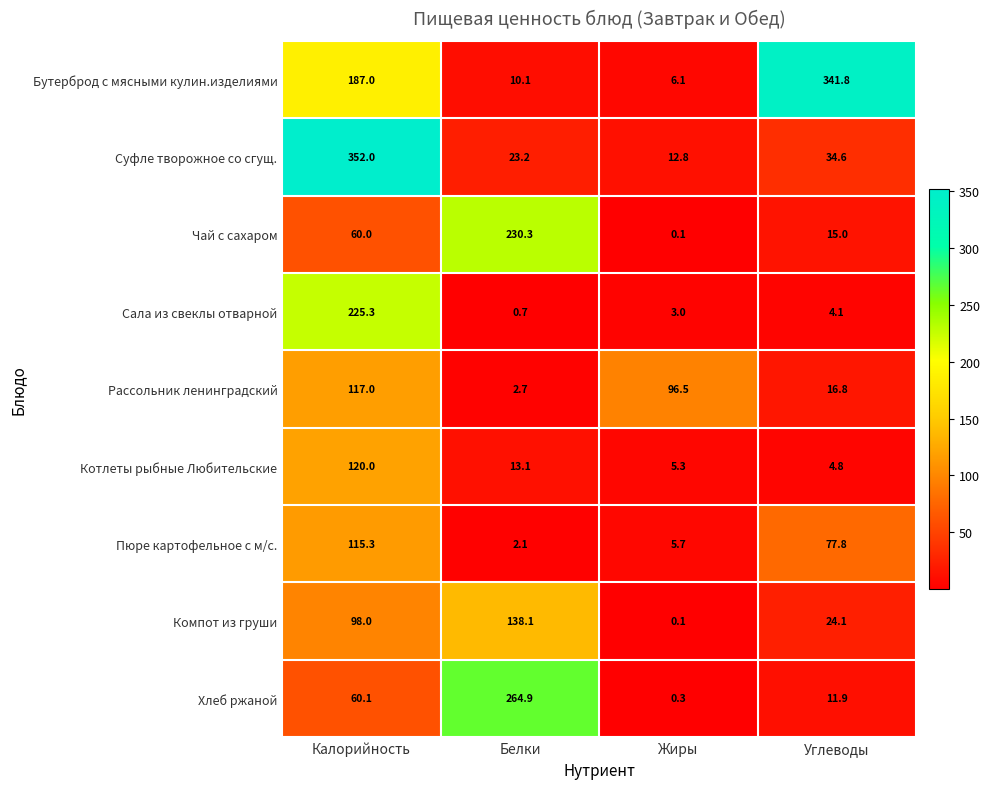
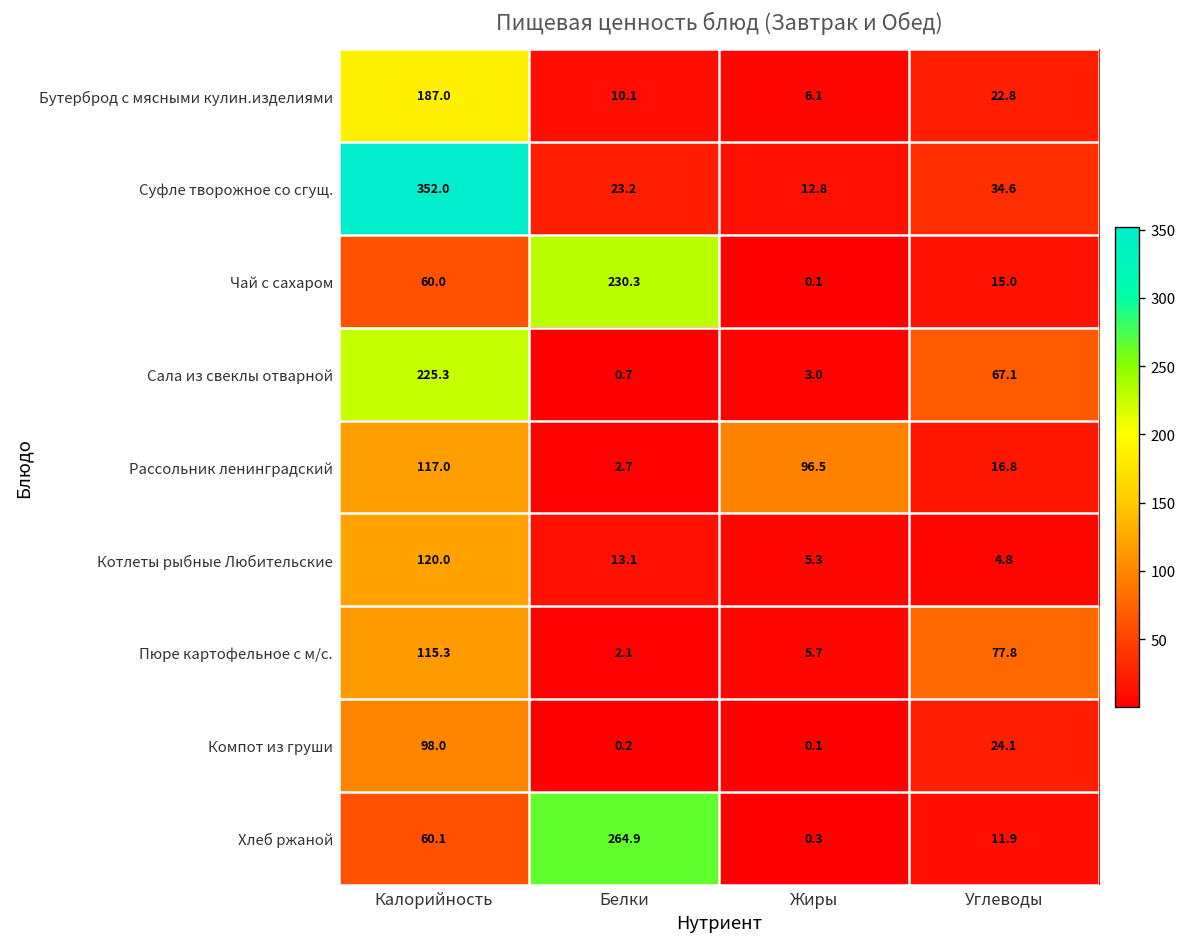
  {
    "Бутерброд с мясными кулин.изделиями": {
      "Калорийность": 187.0,
      "Белки": 10.1,
      "Жиры": 6.1,
-     "Углеводы": 341.8
+     "Углеводы": 22.8
    },
    "Суфле творожное со сгущ.": {
      "Калорийность": 352.0,
      "Белки": 23.2,
      "Жиры": 12.8,
      "Углеводы": 34.6
    },
    "Чай с сахаром": {
      "Калорийность": 60.0,
      "Белки": 230.3,
      "Жиры": 0.1,
      "Углеводы": 15.0
    },
    "Сала из свеклы отварной": {
      "Калорийность": 225.3,
      "Белки": 0.7,
      "Жиры": 3.0,
-     "Углеводы": 4.1
+     "Углеводы": 67.1
    },
    "Рассольник ленинградский": {
      "Калорийность": 117.0,
      "Белки": 2.7,
      "Жиры": 96.5,
      "Углеводы": 16.8
    },
    "Котлеты рыбные Любительские": {
      "Калорийность": 120.0,
      "Белки": 13.1,
      "Жиры": 5.3,
      "Углеводы": 4.8
    },
    "Пюре картофельное с м/с.": {
      "Калорийность": 115.3,
      "Белки": 2.1,
      "Жиры": 5.7,
      "Углеводы": 77.8
    },
    "Компот из груши": {
      "Калорийность": 98.0,
-     "Белки": 138.1,
+     "Белки": 0.2,
      "Жиры": 0.1,
      "Углеводы": 24.1
    },
    "Хлеб ржаной": {
      "Калорийность": 60.1,
      "Белки": 264.9,
      "Жиры": 0.3,
      "Углеводы": 11.9
    }
  }
